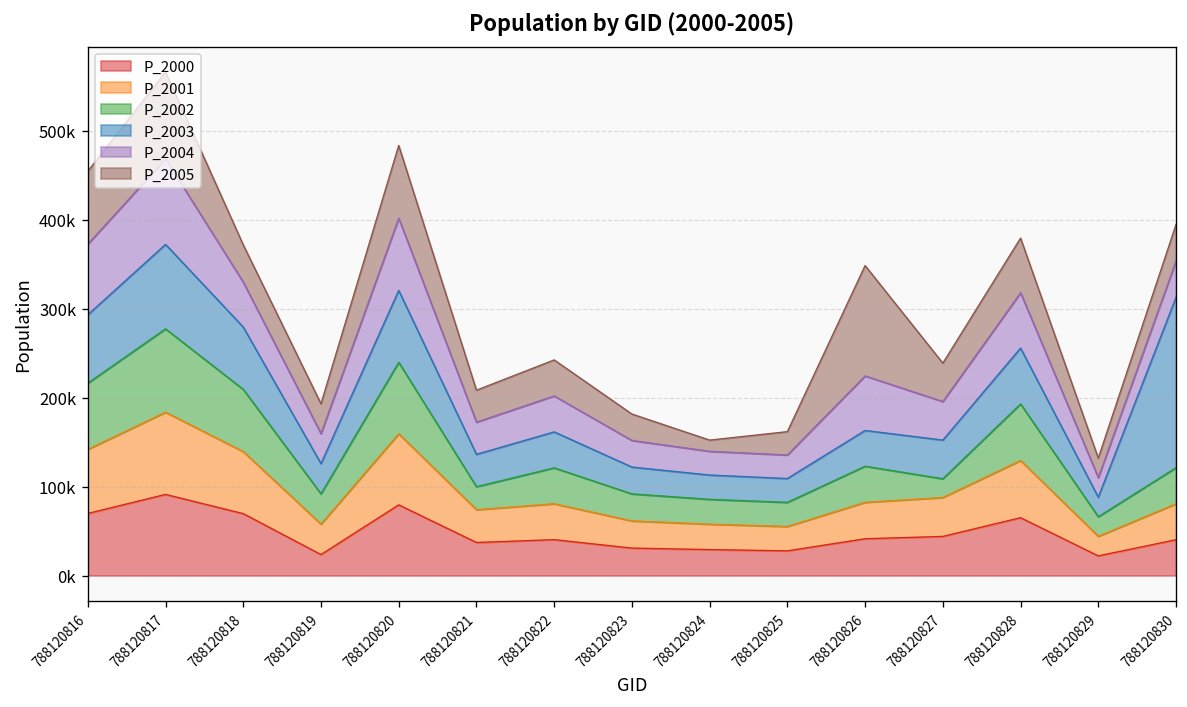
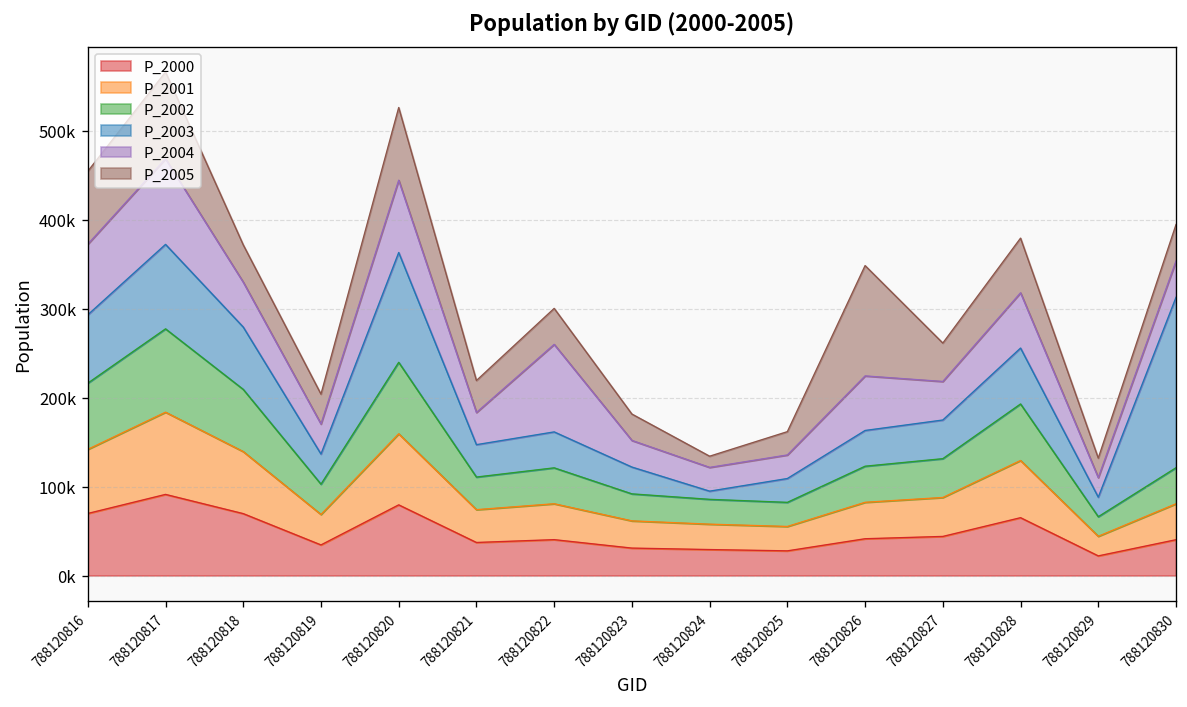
  {
    "P_2000": {
      "788120816": 70000,
      "788120817": 90000,
      "788120818": 70000,
-     "788120819": 20000,
+     "788120819": 30000,
      "788120820": 80000,
      "788120821": 40000,
      "788120822": 40000,
      "788120823": 30000,
      "788120824": 30000,
      "788120825": 30000,
      "788120826": 40000,
      "788120827": 40000,
      "788120828": 70000,
      "788120829": 20000,
      "788120830": 40000
    },
    "P_2001": {
      "788120816": 70000,
      "788120817": 90000,
      "788120818": 70000,
      "788120819": 30000,
      "788120820": 80000,
      "788120821": 40000,
      "788120822": 40000,
      "788120823": 30000,
      "788120824": 30000,
      "788120825": 30000,
      "788120826": 40000,
      "788120827": 40000,
      "788120828": 60000,
      "788120829": 20000,
      "788120830": 40000
    },
    "P_2002": {
      "788120816": 70000,
      "788120817": 90000,
      "788120818": 70000,
      "788120819": 30000,
      "788120820": 80000,
-     "788120821": 30000,
+     "788120821": 40000,
      "788120822": 40000,
      "788120823": 30000,
      "788120824": 30000,
      "788120825": 30000,
      "788120826": 40000,
-     "788120827": 20000,
+     "788120827": 40000,
      "788120828": 60000,
      "788120829": 20000,
      "788120830": 40000
    },
    "P_2003": {
      "788120816": 80000,
      "788120817": 90000,
      "788120818": 70000,
      "788120819": 30000,
-     "788120820": 80000,
+     "788120820": 120000,
      "788120821": 40000,
      "788120822": 40000,
      "788120823": 30000,
-     "788120824": 30000,
+     "788120824": 10000,
      "788120825": 30000,
      "788120826": 40000,
      "788120827": 40000,
      "788120828": 60000,
      "788120829": 20000,
      "788120830": 190000
    },
    "P_2004": {
      "788120816": 80000,
      "788120818": 50000,
      "788120819": 30000,
      "788120820": 80000,
      "788120821": 40000,
-     "788120822": 40000,
+     "788120822": 100000,
      "788120823": 30000,
      "788120824": 30000,
      "788120825": 30000,
      "788120826": 60000,
      "788120827": 40000,
      "788120828": 60000,
      "788120829": 20000,
      "788120830": 40000
    },
    "P_2005": {
      "788120816": 80000,
      "788120818": 40000,
      "788120819": 30000,
      "788120820": 80000,
      "788120821": 40000,
      "788120822": 40000,
      "788120823": 30000,
      "788120824": 10000,
      "788120825": 30000,
      "788120826": 120000,
      "788120827": 40000,
      "788120828": 60000,
      "788120829": 20000,
      "788120830": 40000
    }
  }
